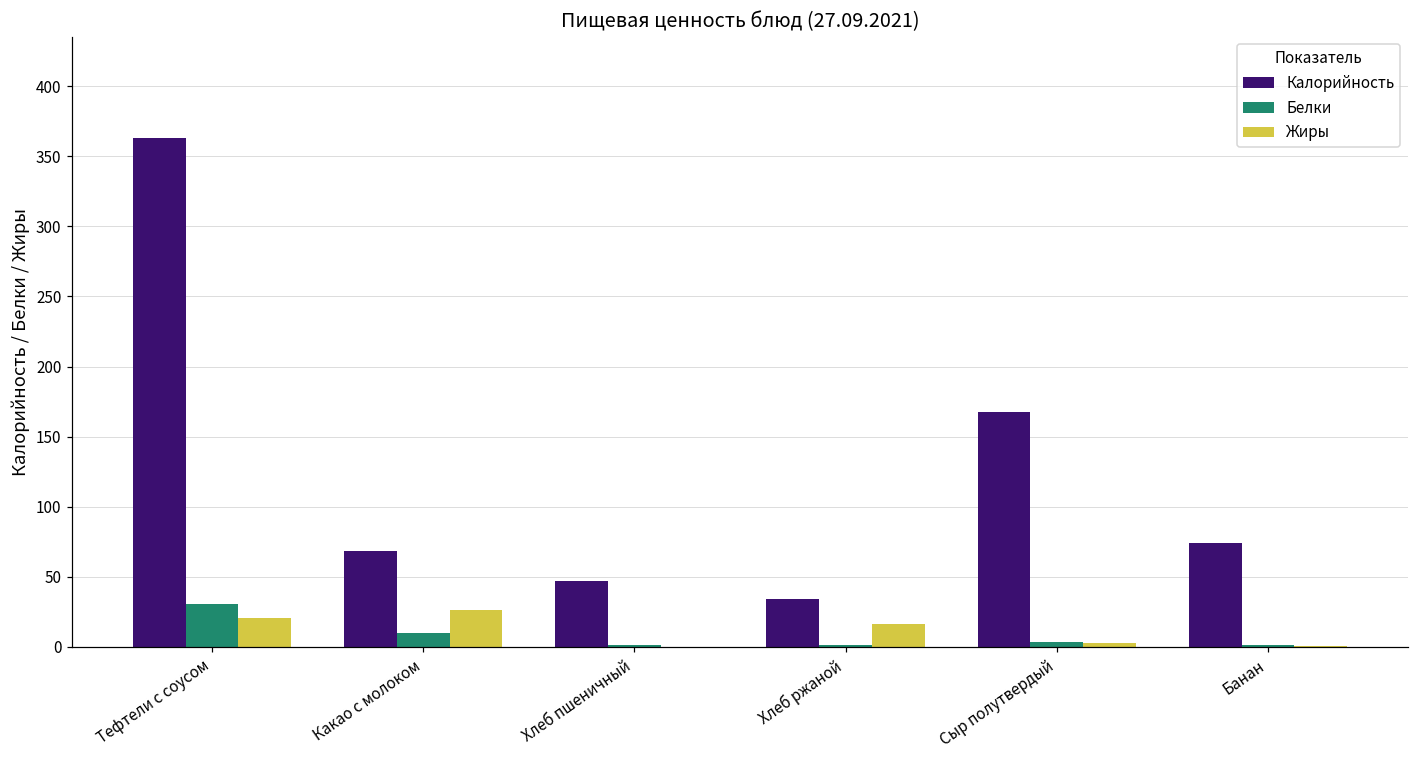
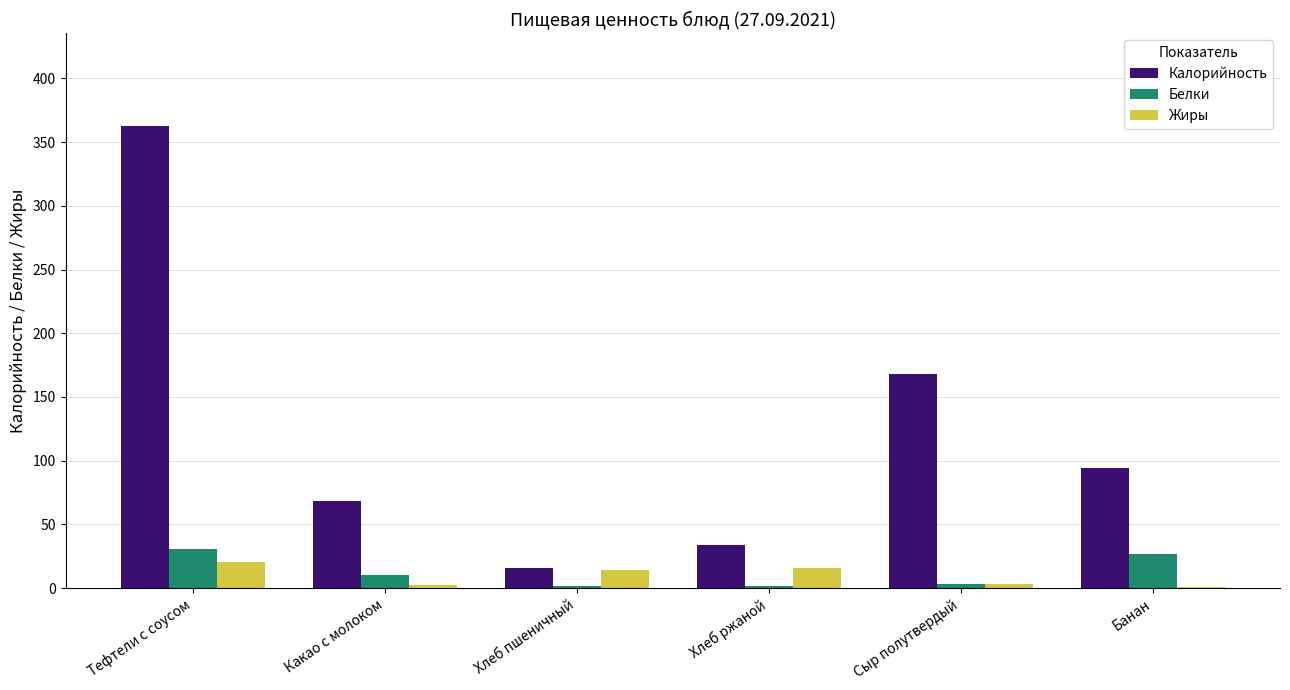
  {
    "Калорийность": {
      "Тефтели с соусом": 363,
      "Какао с молоком": 68,
-     "Хлеб пшеничный": 47,
+     "Хлеб пшеничный": 16,
      "Хлеб ржаной": 34,
      "Сыр полутвердый": 168,
-     "Банан": 74
+     "Банан": 95
    },
    "Белки": {
      "Тефтели с соусом": 31,
      "Какао с молоком": 10,
      "Сыр полутвердый": 3,
-     "Банан": 2
+     "Банан": 27
    },
    "Жиры": {
      "Тефтели с соусом": 21,
-     "Какао с молоком": 26,
-     "Хлеб пшеничный": 0,
+     "Какао с молоком": 3,
+     "Хлеб пшеничный": 14,
      "Хлеб ржаной": 16,
      "Сыр полутвердый": 3
    }
  }
